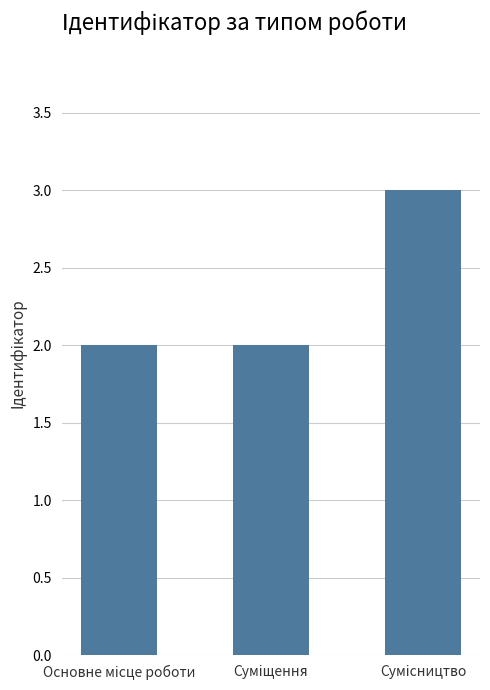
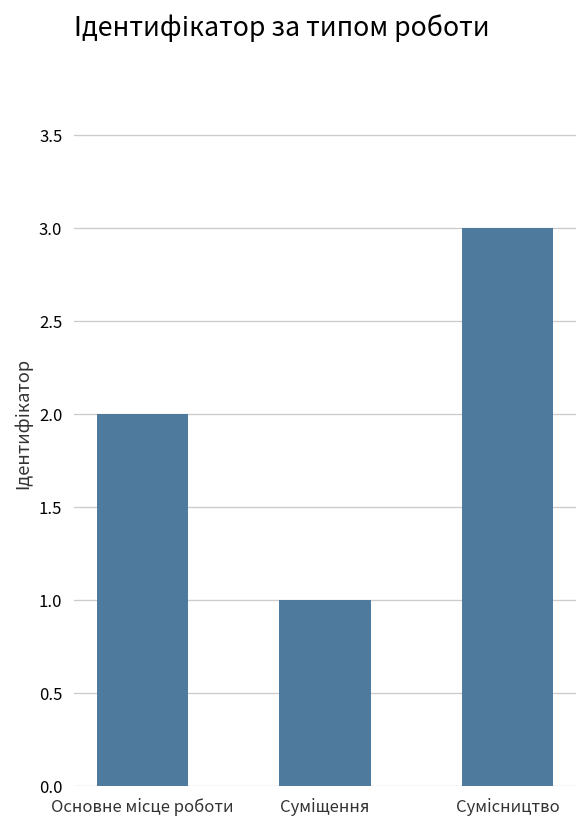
  {
    "Основне місце роботи": 2,
-   "Суміщення": 2,
+   "Суміщення": 1,
    "Сумісництво": 3
  }
